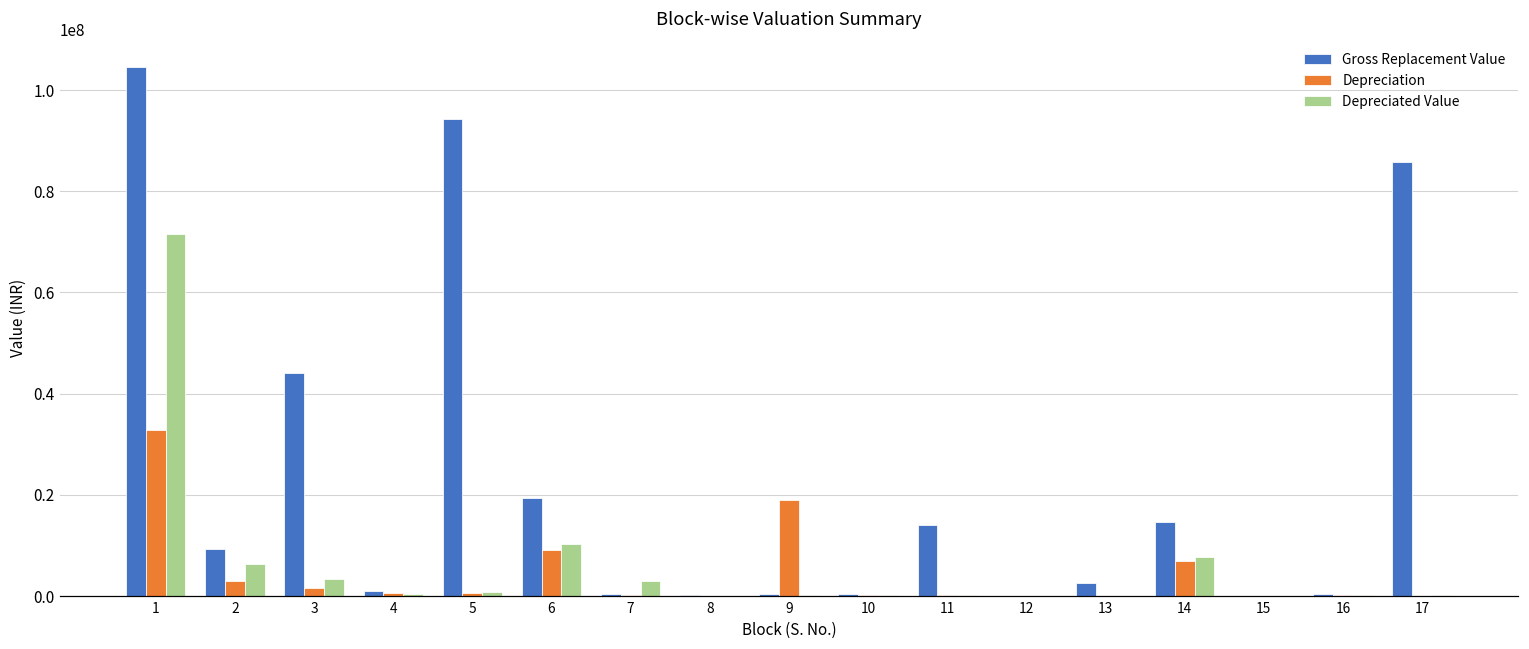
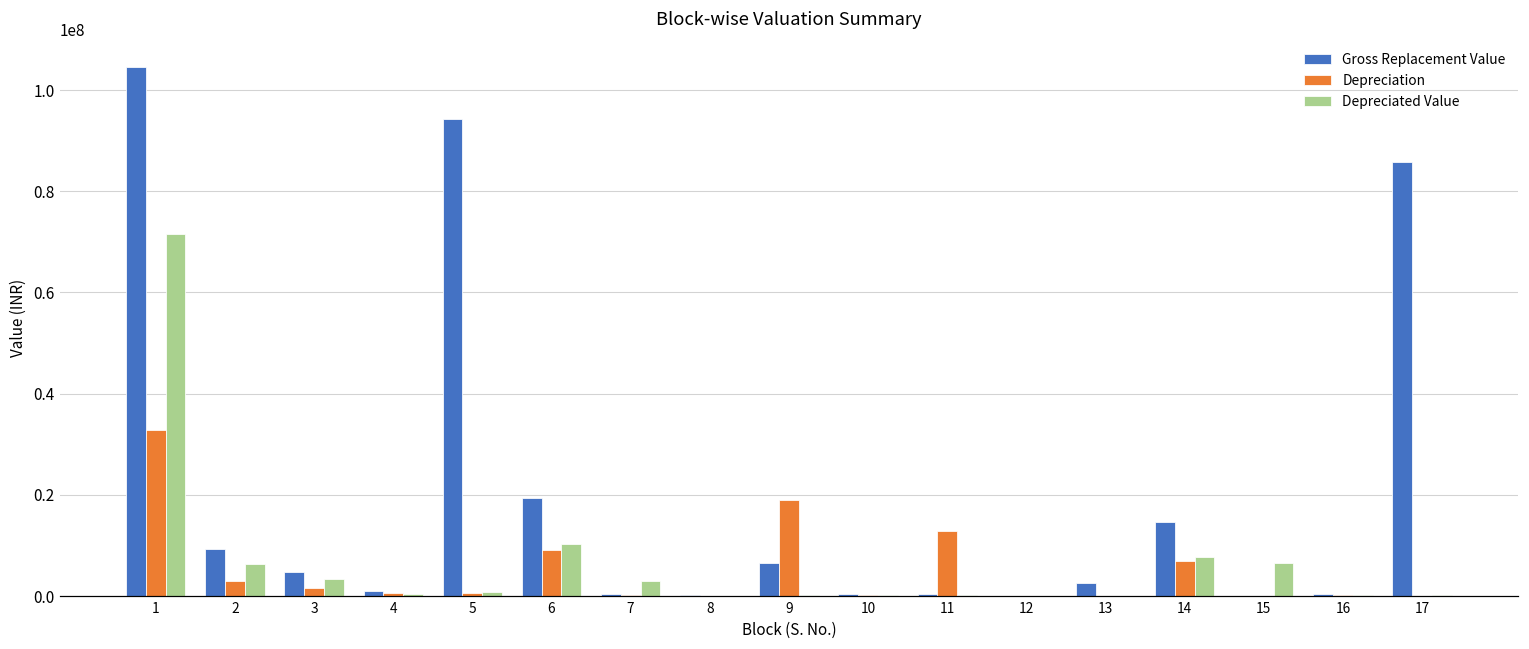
  {
    "Gross Replacement Value": {
      "1": 105000000,
      "2": 9000000,
-     "3": 44000000,
+     "3": 5000000,
      "4": 1000000,
      "5": 94000000,
      "6": 19000000,
-     "9": 0,
-     "11": 14000000,
+     "9": 7000000,
+     "11": 0,
      "13": 3000000,
      "14": 15000000,
      "17": 86000000
    },
    "Depreciation": {
      "1": 33000000,
      "2": 3000000,
      "3": 2000000,
      "4": 1000000,
      "5": 1000000,
      "6": 9000000,
      "9": 19000000,
-     "11": 0,
+     "11": 13000000,
      "14": 7000000
    },
    "Depreciated Value": {
      "1": 72000000,
      "2": 6000000,
      "3": 3000000,
      "5": 1000000,
      "6": 10000000,
      "7": 3000000,
      "14": 8000000,
-     "15": 0
+     "15": 6000000
    }
  }
